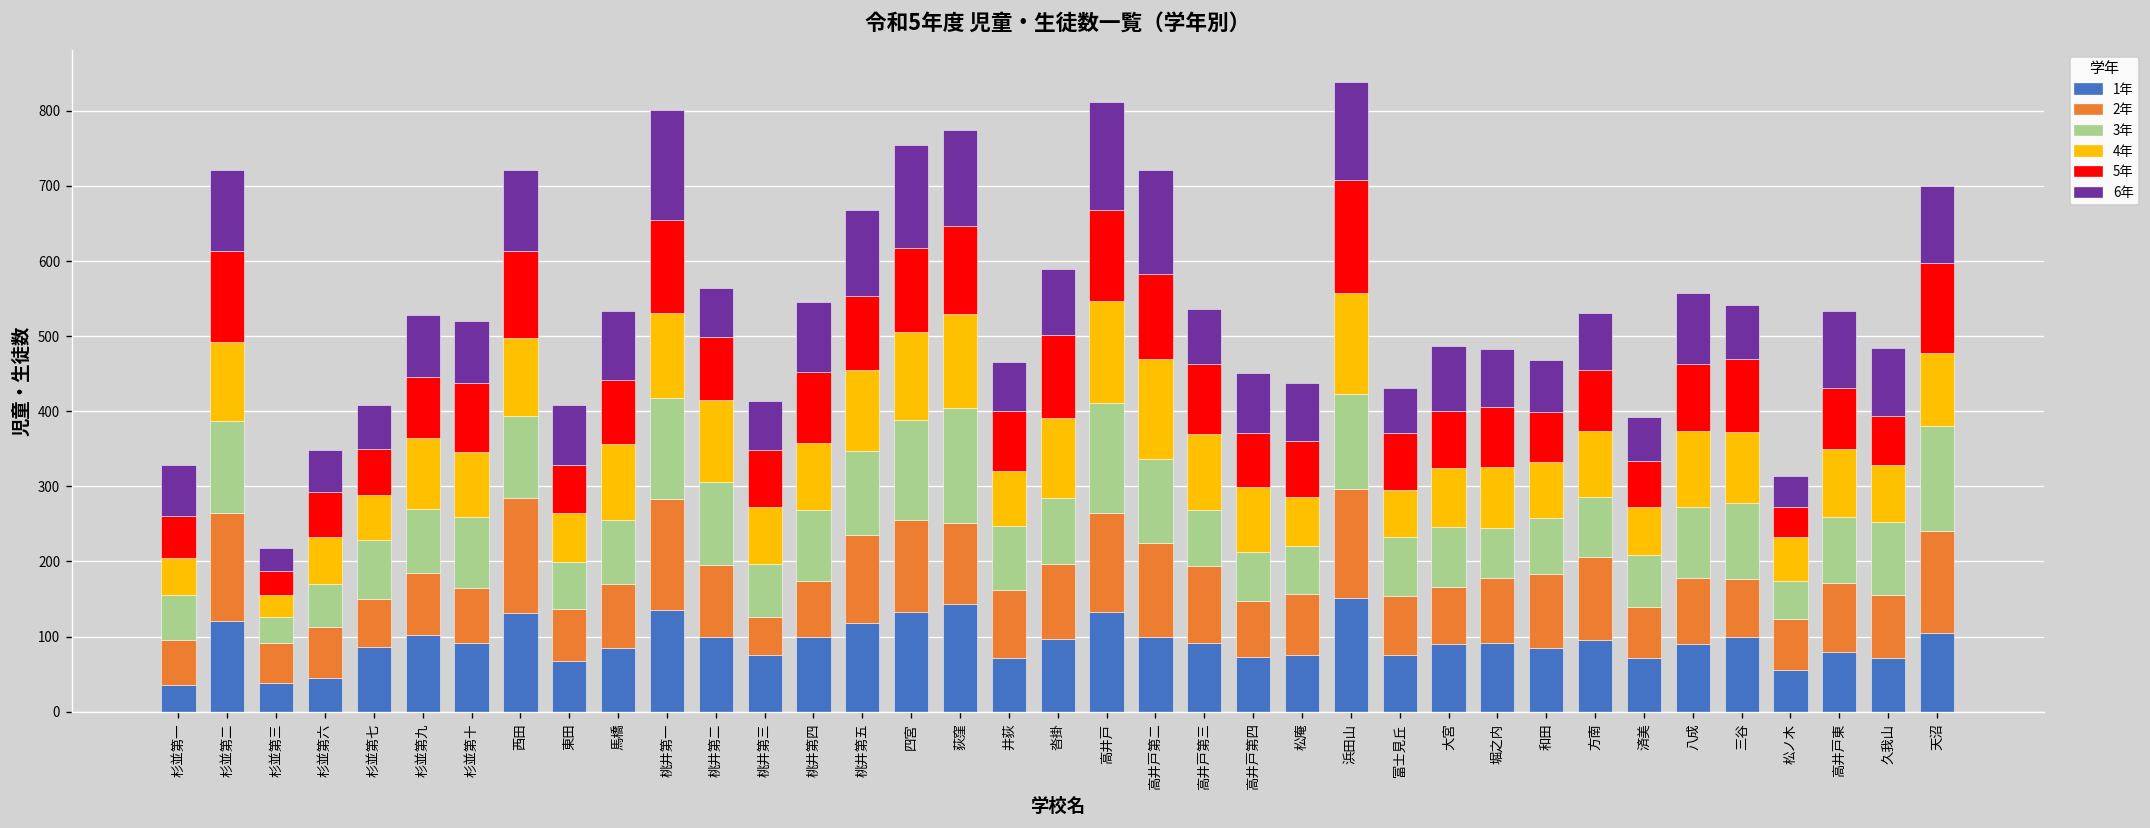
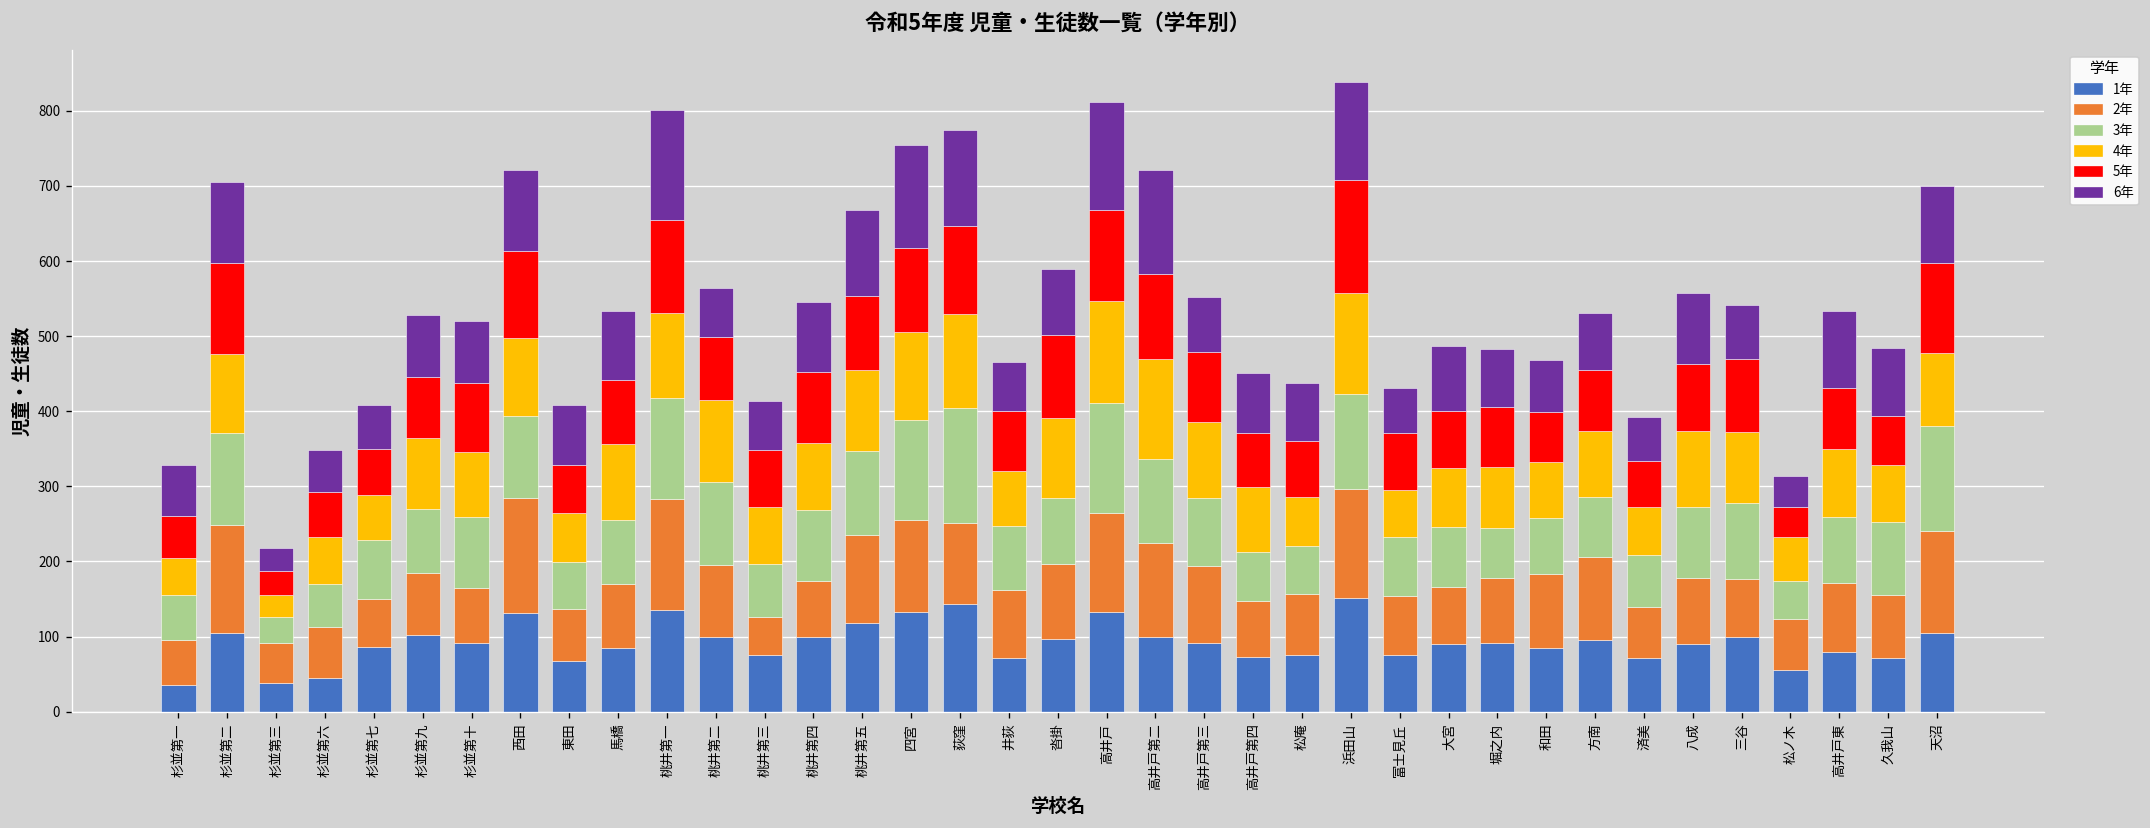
  {
    "1年": {
      "杉並第一": 40,
-     "杉並第二": 120,
+     "杉並第二": 110,
      "杉並第三": 40,
      "杉並第六": 50,
      "杉並第七": 90,
      "杉並第九": 100,
      "杉並第十": 90,
      "西田": 130,
      "東田": 70,
      "馬橋": 90,
      "桃井第一": 140,
      "桃井第二": 100,
      "桃井第三": 80,
      "桃井第四": 100,
      "桃井第五": 120,
      "四宮": 130,
      "荻窪": 140,
      "井荻": 70,
      "沓掛": 100,
      "高井戸": 130,
      "高井戸第二": 100,
      "高井戸第三": 90,
      "高井戸第四": 70,
      "松庵": 80,
      "浜田山": 150,
      "富士見丘": 80,
      "大宮": 90,
      "堀之内": 90,
      "和田": 90,
      "方南": 100,
      "済美": 70,
      "八成": 90,
      "三谷": 100,
      "松ノ木": 60,
      "高井戸東": 80,
      "久我山": 70,
      "天沼": 110
    },
    "3年": {
      "杉並第一": 60,
      "杉並第二": 120,
      "杉並第三": 40,
      "杉並第六": 60,
      "杉並第七": 80,
      "杉並第九": 90,
      "杉並第十": 90,
      "西田": 110,
      "東田": 60,
      "馬橋": 90,
      "桃井第一": 130,
      "桃井第二": 110,
      "桃井第三": 70,
      "桃井第四": 90,
      "桃井第五": 110,
      "四宮": 130,
      "荻窪": 150,
      "井荻": 90,
      "沓掛": 90,
      "高井戸": 150,
      "高井戸第二": 110,
-     "高井戸第三": 70,
+     "高井戸第三": 90,
      "高井戸第四": 70,
      "松庵": 60,
      "浜田山": 130,
      "富士見丘": 80,
      "大宮": 80,
      "堀之内": 70,
      "和田": 70,
      "方南": 80,
      "済美": 70,
      "八成": 90,
      "三谷": 100,
      "松ノ木": 50,
      "高井戸東": 90,
      "久我山": 100,
      "天沼": 140
    }
  }
